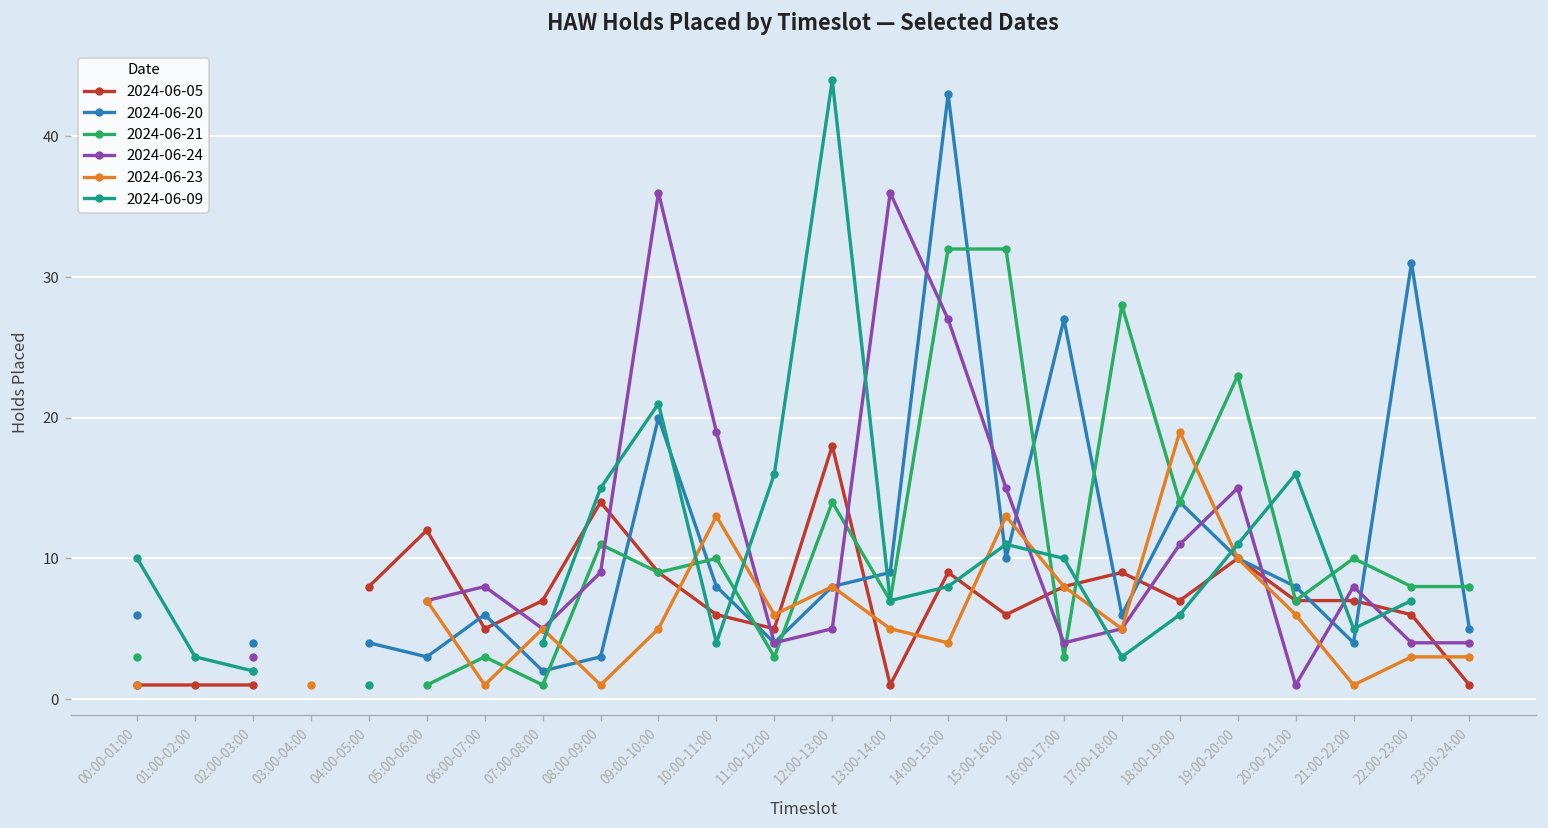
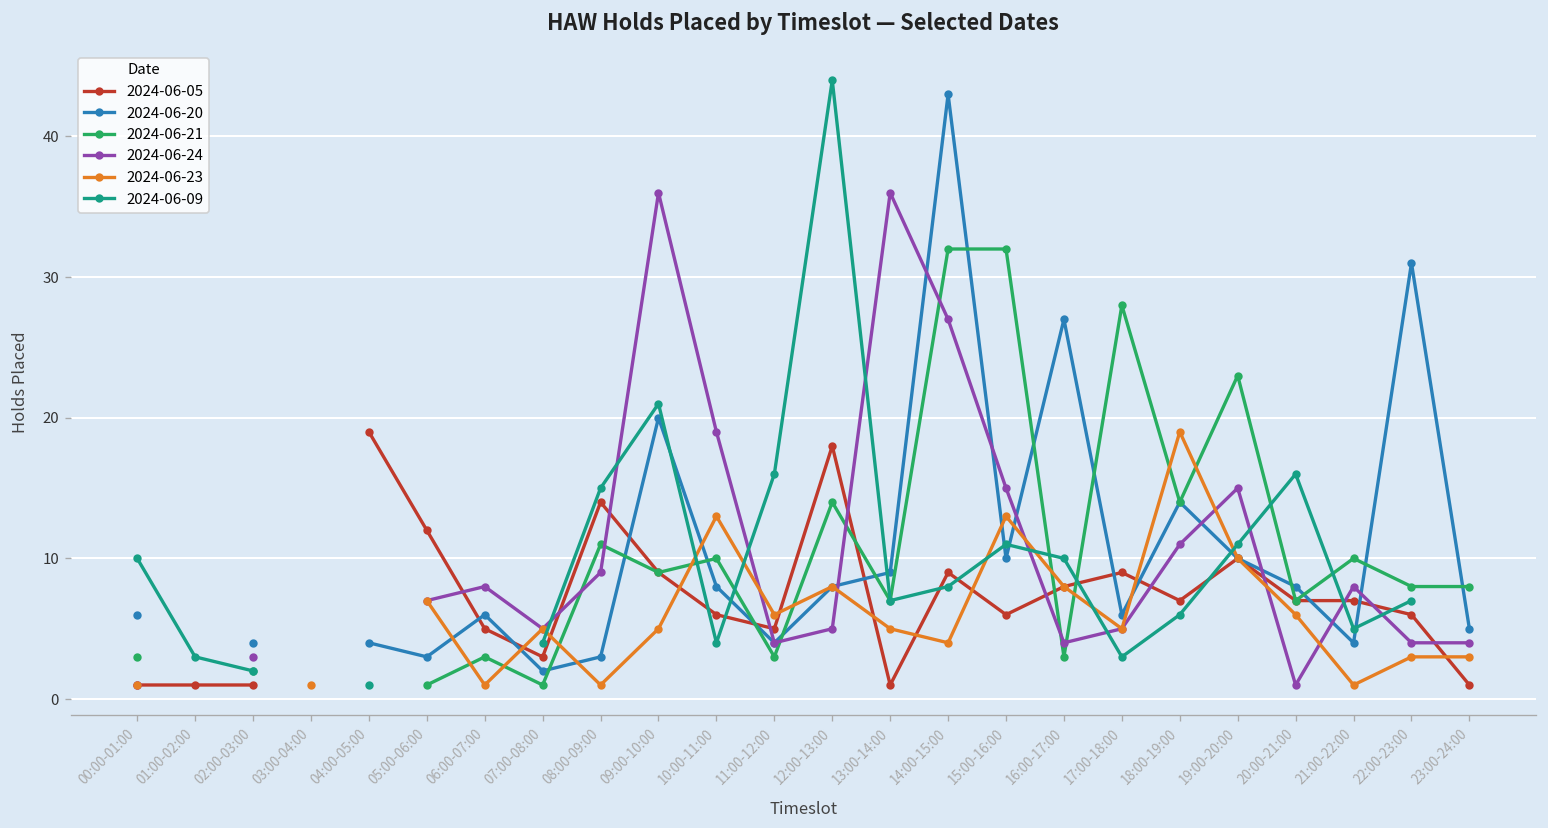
  {
    "2024-06-05": {
      "01:00-02:00": 1,
      "02:00-03:00": 1,
-     "04:00-05:00": 8,
+     "04:00-05:00": 19,
      "05:00-06:00": 12,
      "06:00-07:00": 5,
-     "07:00-08:00": 7,
+     "07:00-08:00": 3,
      "08:00-09:00": 14,
      "10:00-11:00": 6,
      "11:00-12:00": 5,
      "12:00-13:00": 18,
      "13:00-14:00": 1,
      "14:00-15:00": 9,
      "15:00-16:00": 6,
      "17:00-18:00": 9,
      "18:00-19:00": 7,
      "21:00-22:00": 7,
      "22:00-23:00": 6,
      "23:00-24:00": 1
    },
    "2024-06-20": {
      "00:00-01:00": 6,
      "02:00-03:00": 4,
      "04:00-05:00": 4,
      "05:00-06:00": 3,
      "06:00-07:00": 6,
      "07:00-08:00": 2,
      "08:00-09:00": 3,
      "09:00-10:00": 20,
      "10:00-11:00": 8,
      "13:00-14:00": 9,
      "14:00-15:00": 43,
      "15:00-16:00": 10,
      "16:00-17:00": 27,
      "17:00-18:00": 6,
      "20:00-21:00": 8,
      "21:00-22:00": 4,
      "22:00-23:00": 31,
      "23:00-24:00": 5
    },
    "2024-06-24": {
      "02:00-03:00": 3,
      "06:00-07:00": 8,
      "08:00-09:00": 9,
      "09:00-10:00": 36,
      "10:00-11:00": 19,
      "12:00-13:00": 5,
      "13:00-14:00": 36,
      "14:00-15:00": 27,
      "15:00-16:00": 15,
      "16:00-17:00": 4,
      "18:00-19:00": 11,
      "19:00-20:00": 15,
      "20:00-21:00": 1,
      "21:00-22:00": 8,
      "22:00-23:00": 4,
      "23:00-24:00": 4
    },
    "2024-06-23": {
      "03:00-04:00": 1,
      "06:00-07:00": 1,
      "08:00-09:00": 1,
      "09:00-10:00": 5,
      "10:00-11:00": 13,
      "11:00-12:00": 6,
      "13:00-14:00": 5,
      "14:00-15:00": 4,
      "15:00-16:00": 13,
      "18:00-19:00": 19,
      "20:00-21:00": 6,
      "21:00-22:00": 1,
      "22:00-23:00": 3,
      "23:00-24:00": 3
    }
  }
